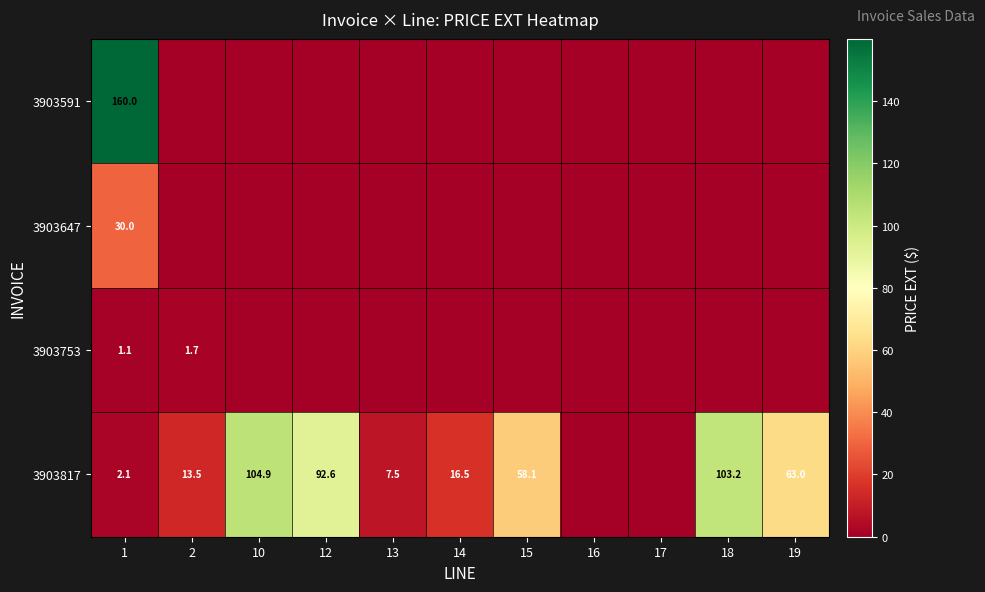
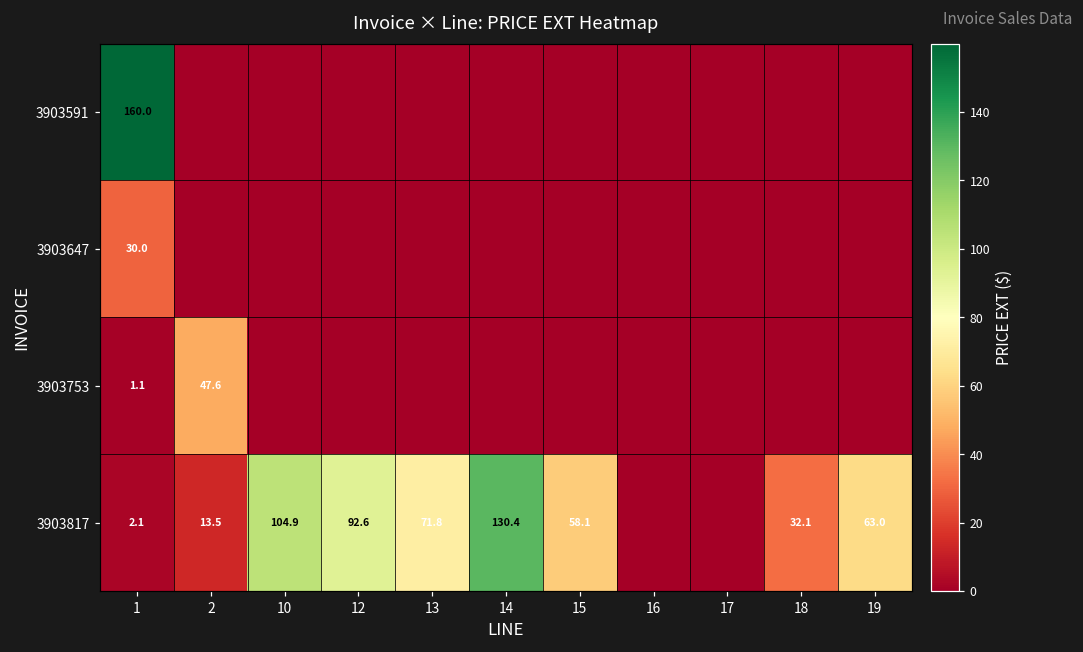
  {
    "3903591": {
      "1": 160.0
    },
    "3903647": {
      "1": 30.0
    },
    "3903753": {
      "1": 1.1,
-     "2": 1.7
+     "2": 47.6
    },
    "3903817": {
      "1": 2.1,
      "2": 13.5,
      "10": 104.9,
      "12": 92.6,
-     "13": 7.5,
-     "14": 16.5,
+     "13": 71.8,
+     "14": 130.4,
      "15": 58.1,
-     "18": 103.2,
+     "18": 32.1,
      "19": 63.0
    }
  }
